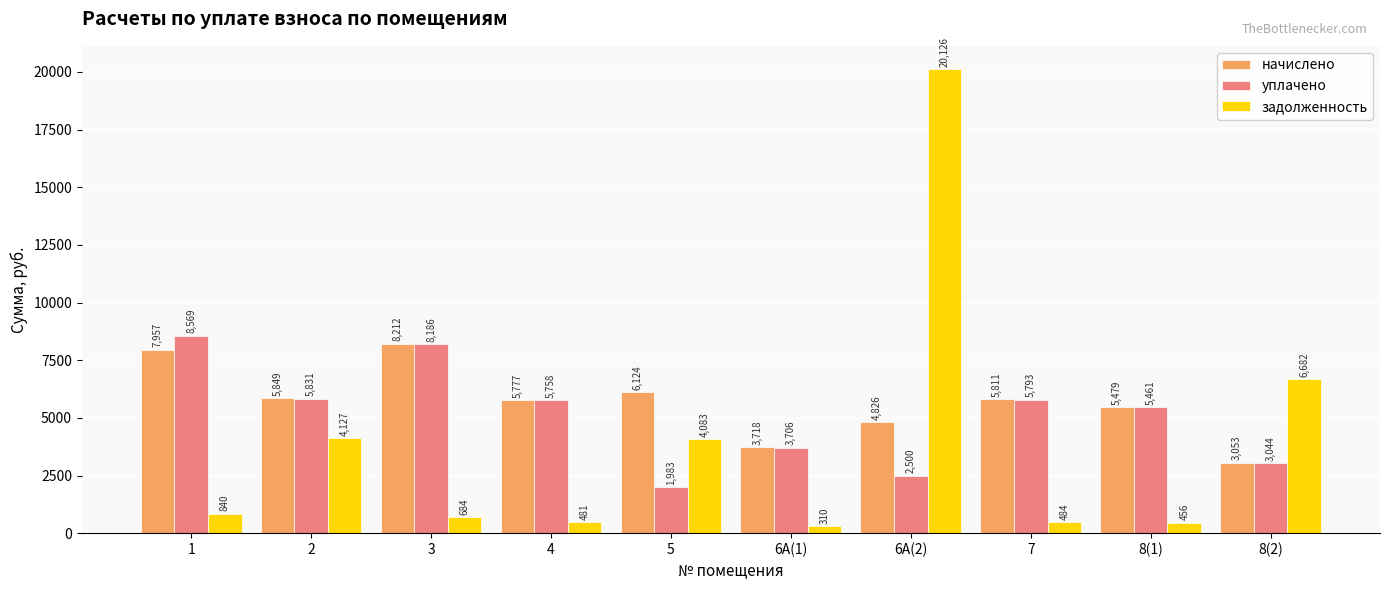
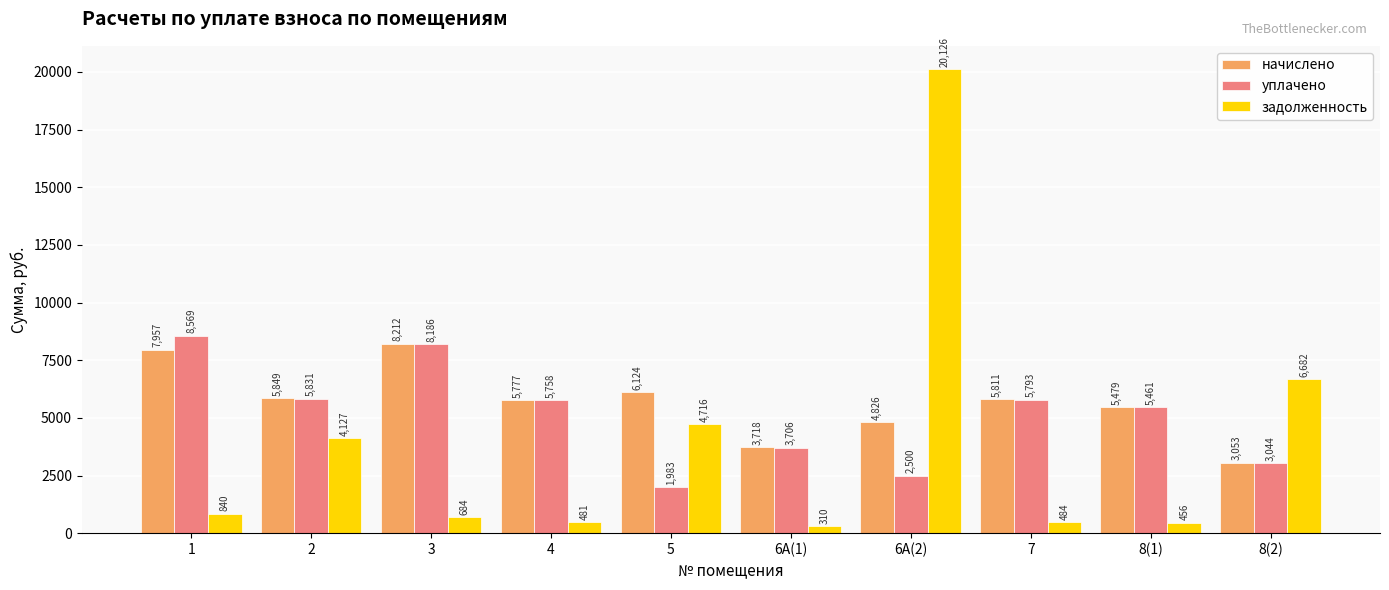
  {
    "задолженность": {
      "1": "840",
      "2": "4,127",
      "3": "684",
      "4": "481",
-     "5": "4,083",
+     "5": "4,716",
      "6А(1)": "310",
      "6А(2)": "20,126",
      "7": "484",
      "8(1)": "456",
      "8(2)": "6,682"
    }
  }
